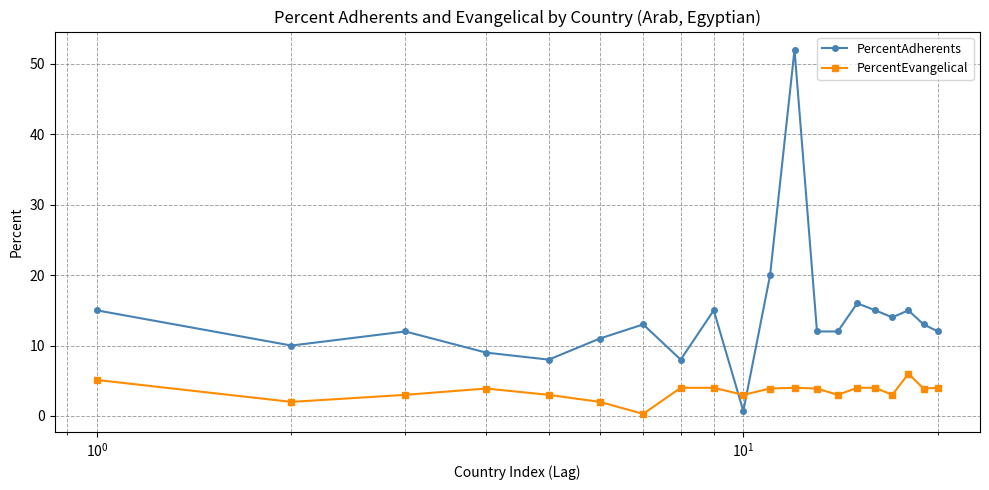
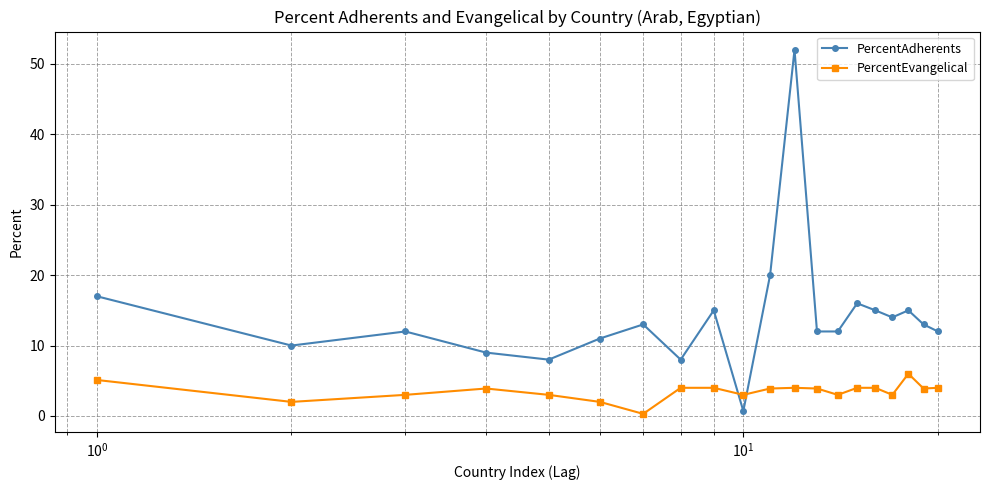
  {
    "PercentAdherents": {
-     "10^0": 15,
+     "10^0": 17,
      "10^1": 1
    },
    "PercentEvangelical": {
      "10^0": 5,
      "10^1": 3
    }
  }
